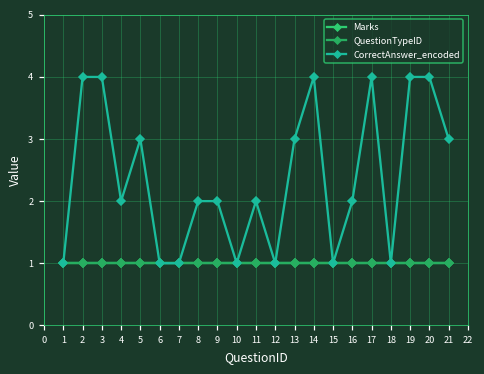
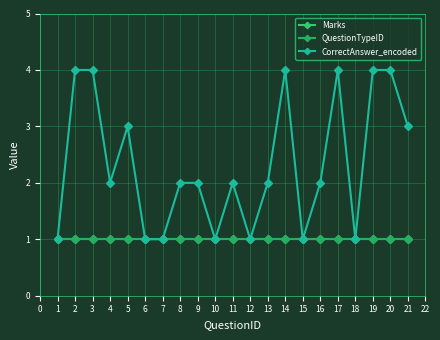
  {
    "QuestionTypeID": {
      "2": 1,
      "3": 1,
      "4": 1,
      "5": 1,
      "8": 1,
      "9": 1,
      "11": 1,
      "13": 1,
      "14": 1,
      "16": 1,
      "17": 1,
      "19": 1,
      "20": 1,
      "21": 1
    },
    "CorrectAnswer_encoded": {
      "2": 4,
      "3": 4,
      "4": 2,
      "5": 3,
      "8": 2,
      "9": 2,
      "11": 2,
-     "13": 3,
+     "13": 2,
      "14": 4,
      "16": 2,
      "17": 4,
      "19": 4,
      "20": 4,
      "21": 3
    }
  }
